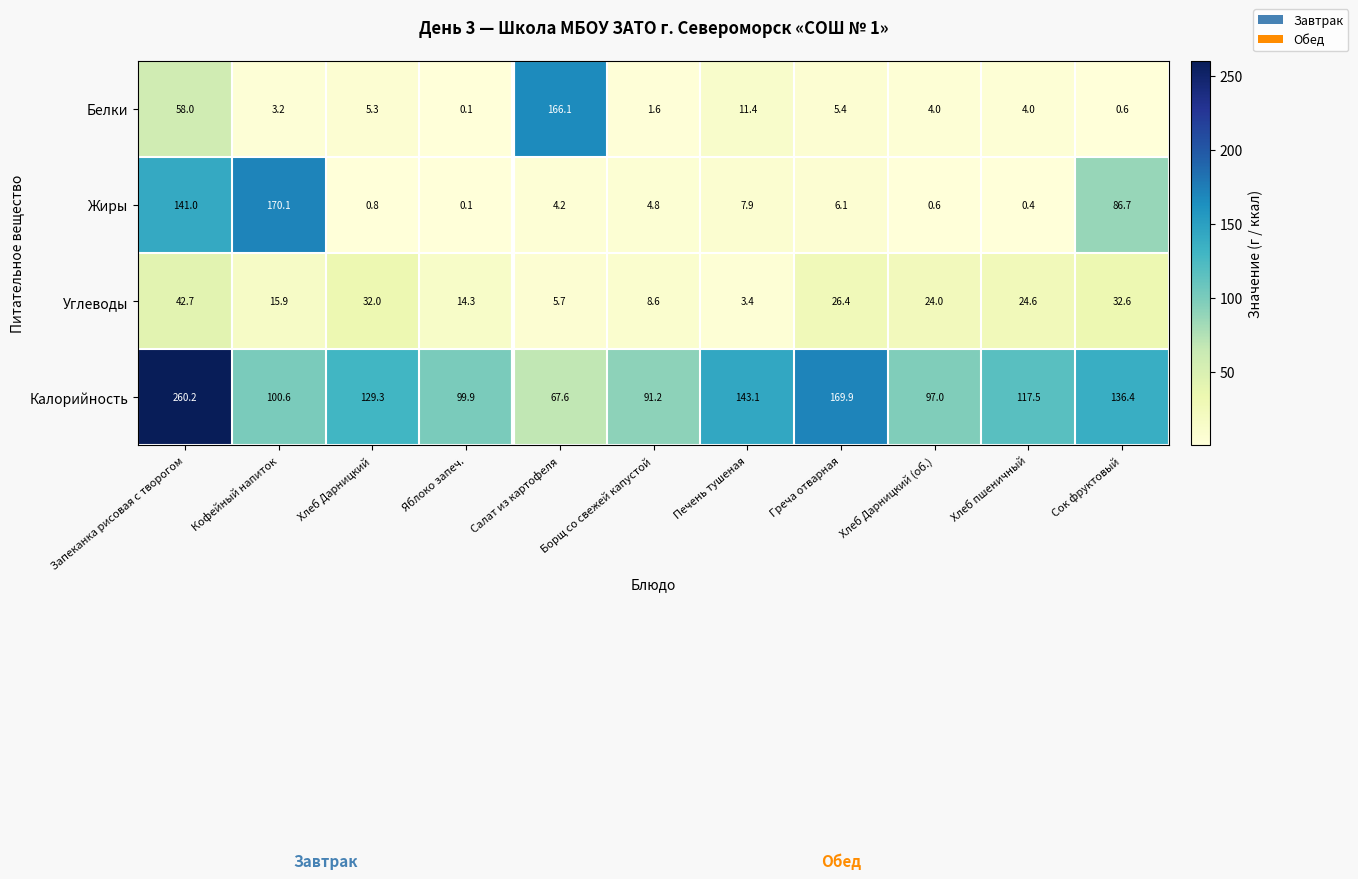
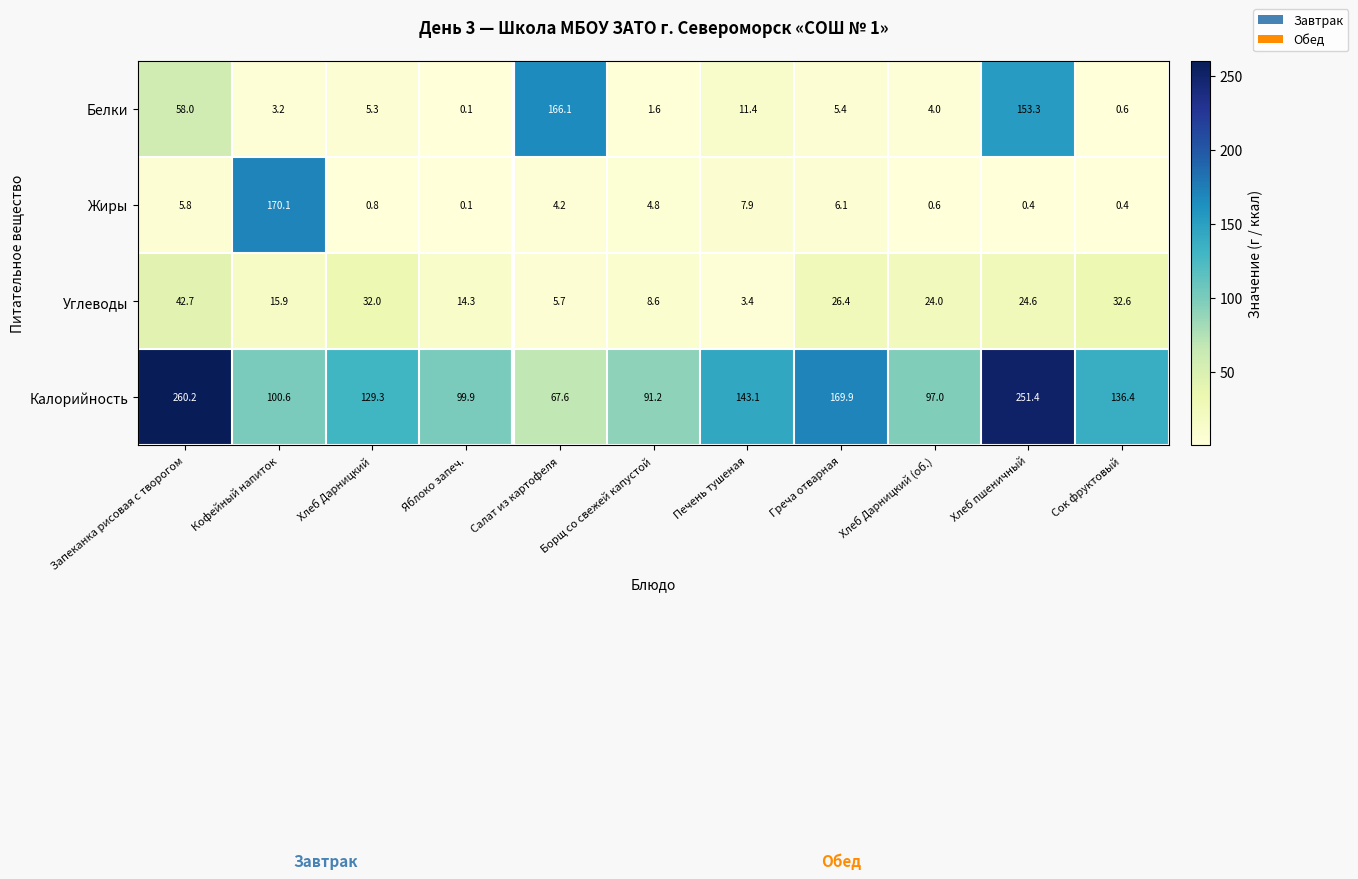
  {
    "Белки": {
      "Запеканка рисовая с творогом": 58.0,
      "Кофейный напиток": 3.2,
      "Хлеб Дарницкий": 5.3,
      "Яблоко запеч.": 0.1,
      "Салат из картофеля": 166.1,
      "Борщ со свежей капустой": 1.6,
      "Печень тушеная": 11.4,
      "Греча отварная": 5.4,
      "Хлеб Дарницкий (об.)": 4.0,
-     "Хлеб пшеничный": 4.0,
+     "Хлеб пшеничный": 153.3,
      "Сок фруктовый": 0.6
    },
    "Жиры": {
-     "Запеканка рисовая с творогом": 141.0,
+     "Запеканка рисовая с творогом": 5.8,
      "Кофейный напиток": 170.1,
      "Хлеб Дарницкий": 0.8,
      "Яблоко запеч.": 0.1,
      "Салат из картофеля": 4.2,
      "Борщ со свежей капустой": 4.8,
      "Печень тушеная": 7.9,
      "Греча отварная": 6.1,
      "Хлеб Дарницкий (об.)": 0.6,
      "Хлеб пшеничный": 0.4,
-     "Сок фруктовый": 86.7
+     "Сок фруктовый": 0.4
    },
    "Углеводы": {
      "Запеканка рисовая с творогом": 42.7,
      "Кофейный напиток": 15.9,
      "Хлеб Дарницкий": 32.0,
      "Яблоко запеч.": 14.3,
      "Салат из картофеля": 5.7,
      "Борщ со свежей капустой": 8.6,
      "Печень тушеная": 3.4,
      "Греча отварная": 26.4,
      "Хлеб Дарницкий (об.)": 24.0,
      "Хлеб пшеничный": 24.6,
      "Сок фруктовый": 32.6
    },
    "Калорийность": {
      "Запеканка рисовая с творогом": 260.2,
      "Кофейный напиток": 100.6,
      "Хлеб Дарницкий": 129.3,
      "Яблоко запеч.": 99.9,
      "Салат из картофеля": 67.6,
      "Борщ со свежей капустой": 91.2,
      "Печень тушеная": 143.1,
      "Греча отварная": 169.9,
      "Хлеб Дарницкий (об.)": 97.0,
-     "Хлеб пшеничный": 117.5,
+     "Хлеб пшеничный": 251.4,
      "Сок фруктовый": 136.4
    }
  }
